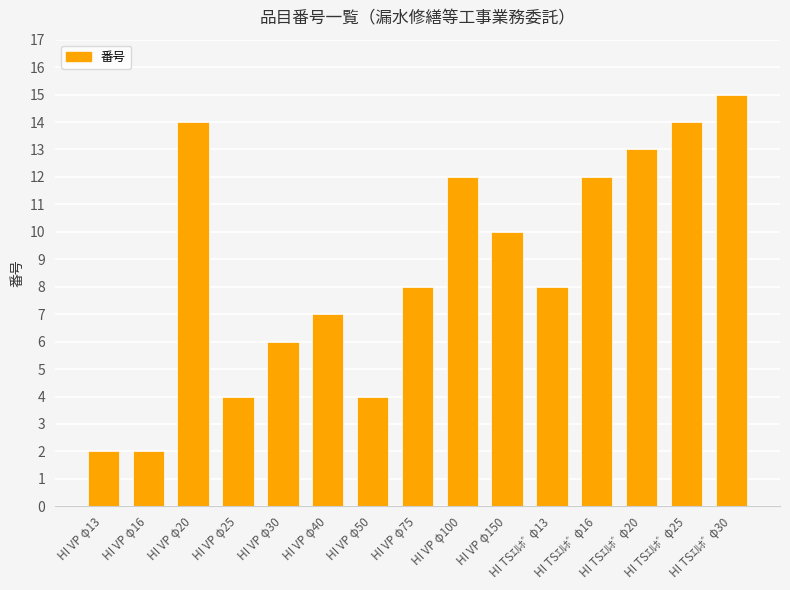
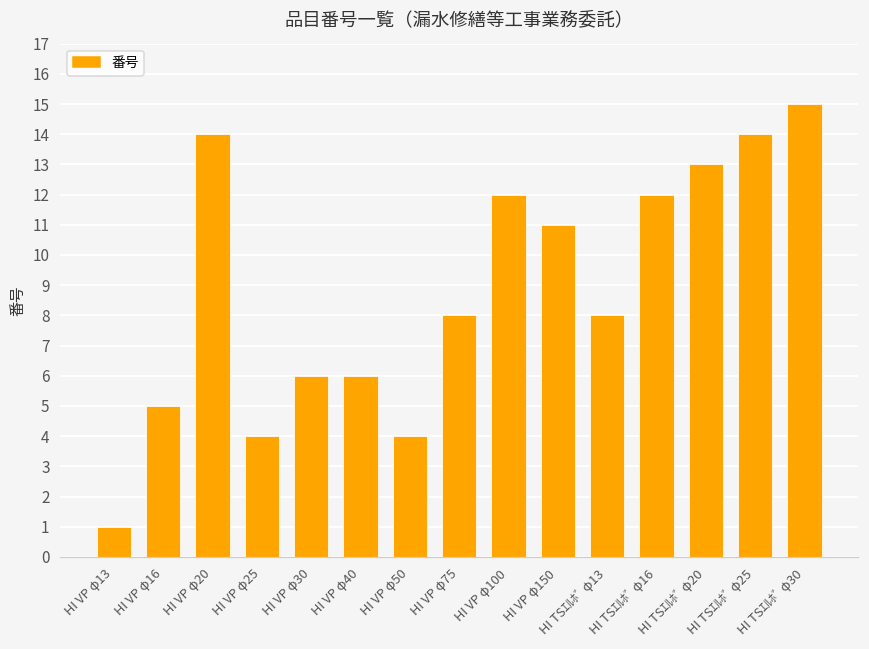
  {
-   "HI VP φ13": 2,
-   "HI VP φ16": 2,
+   "HI VP φ13": 1,
+   "HI VP φ16": 5,
    "HI VP φ20": 14,
    "HI VP φ25": 4,
    "HI VP φ30": 6,
-   "HI VP φ40": 7,
+   "HI VP φ40": 6,
    "HI VP φ50": 4,
    "HI VP φ75": 8,
    "HI VP φ100": 12,
-   "HI VP φ150": 10,
+   "HI VP φ150": 11,
    "HI TSｴﾙﾎﾞ φ13": 8,
    "HI TSｴﾙﾎﾞ φ16": 12,
    "HI TSｴﾙﾎﾞ φ20": 13,
    "HI TSｴﾙﾎﾞ φ25": 14,
    "HI TSｴﾙﾎﾞ φ30": 15
  }
